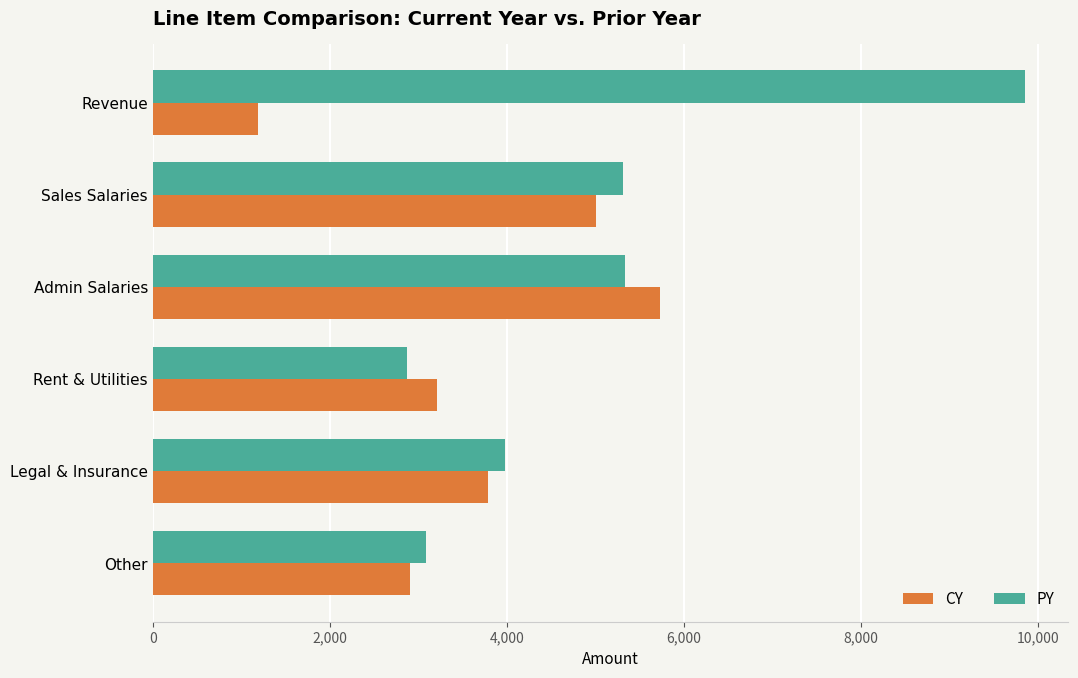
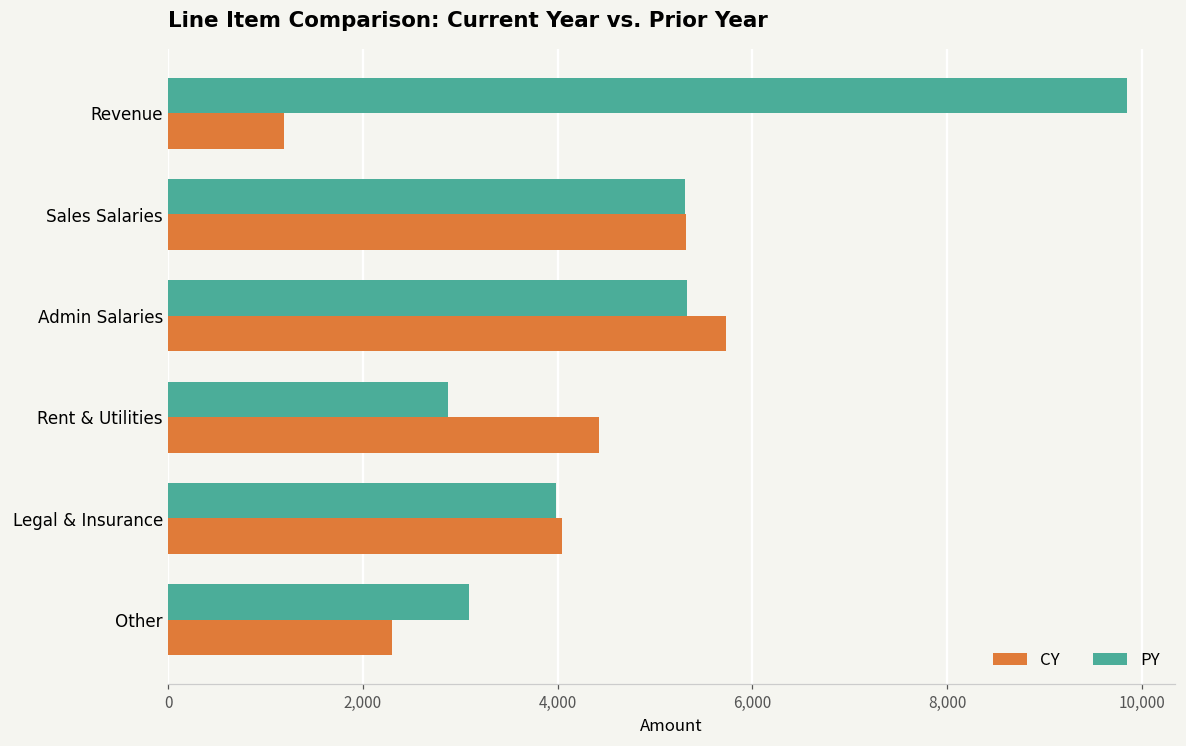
  {
    "CY": {
      "Revenue": "1,200",
-     "Sales Salaries": "5,000",
+     "Sales Salaries": "5,300",
      "Admin Salaries": "5,700",
-     "Rent & Utilities": "3,200",
-     "Legal & Insurance": "3,800",
-     "Other": "2,900"
+     "Rent & Utilities": "4,400",
+     "Legal & Insurance": "4,000",
+     "Other": "2,300"
    },
    "PY": {
      "Revenue": "9,900",
      "Sales Salaries": "5,300",
      "Admin Salaries": "5,300",
      "Rent & Utilities": "2,900",
      "Legal & Insurance": "4,000",
      "Other": "3,100"
    }
  }
